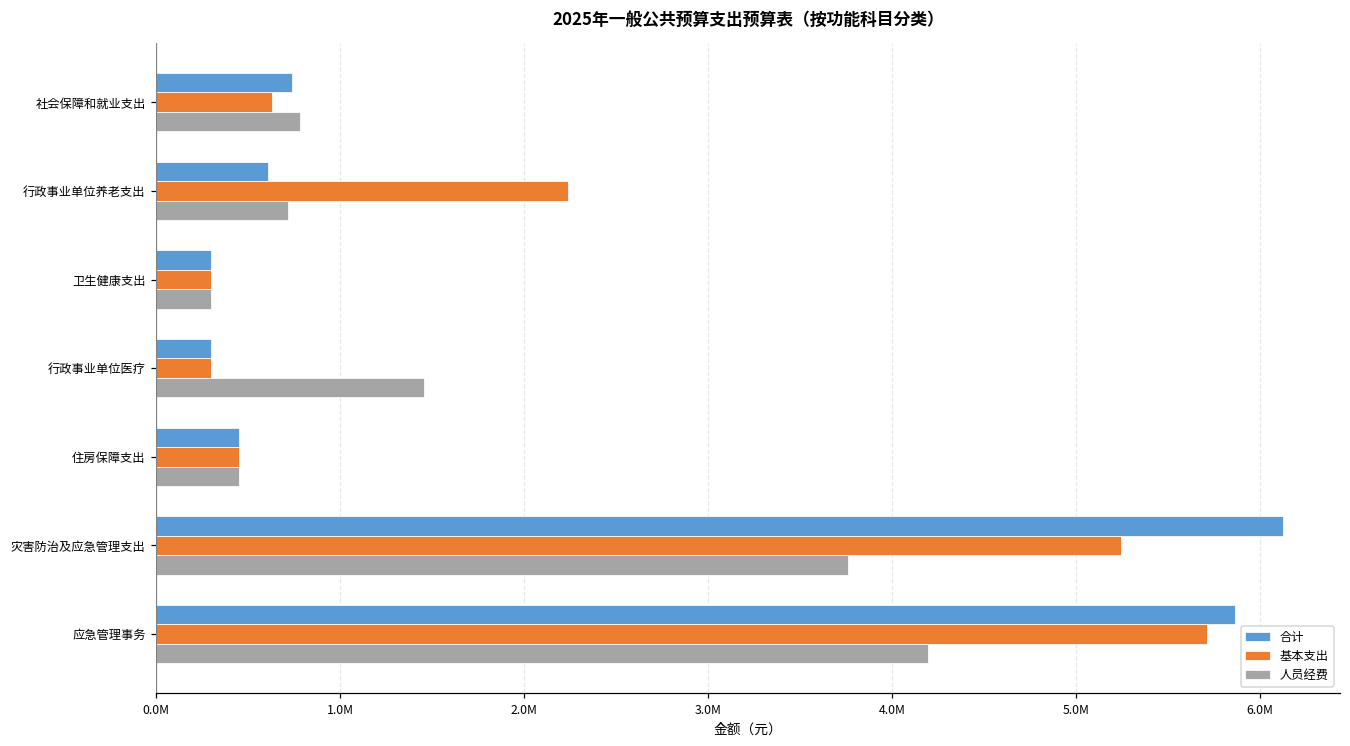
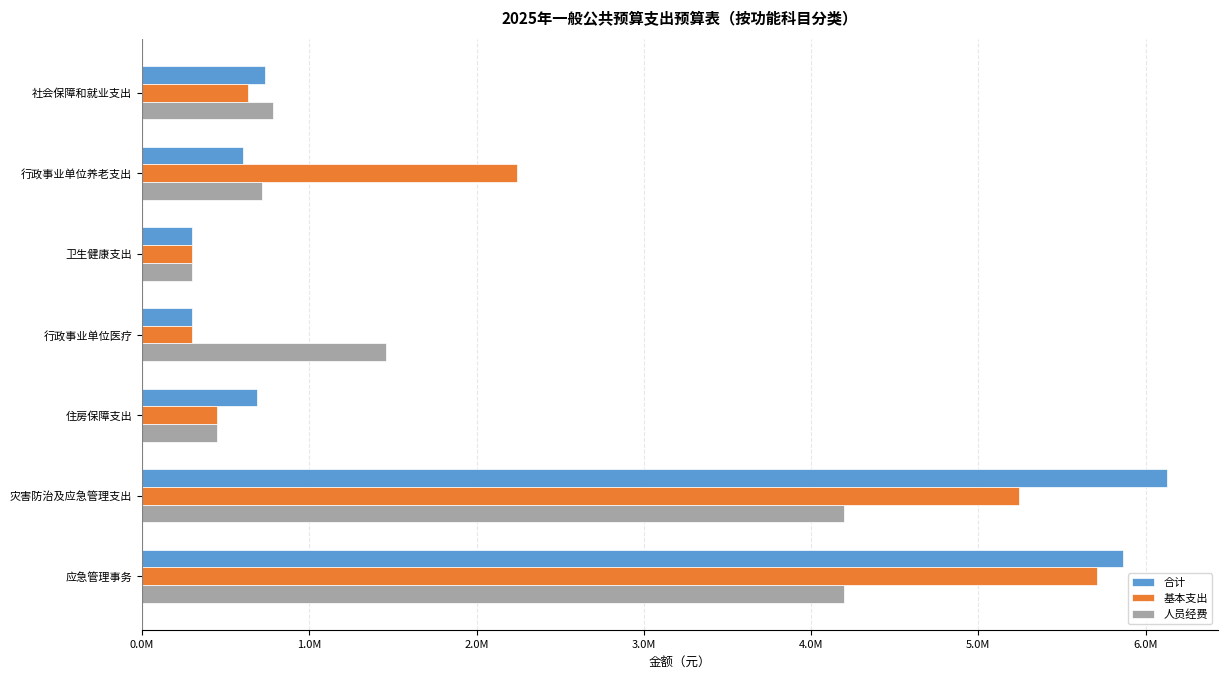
  {
    "合计": {
      "社会保障和就业支出": 740000,
      "行政事业单位养老支出": 610000,
      "卫生健康支出": 300000,
      "行政事业单位医疗": 300000,
-     "住房保障支出": 450000,
+     "住房保障支出": 690000,
      "灾害防治及应急管理支出": 6130000,
      "应急管理事务": 5870000
    },
    "基本支出": {
      "社会保障和就业支出": 630000,
      "行政事业单位养老支出": 2240000,
      "卫生健康支出": 300000,
      "行政事业单位医疗": 300000,
      "住房保障支出": 450000,
      "灾害防治及应急管理支出": 5240000,
      "应急管理事务": 5710000
    },
    "人员经费": {
      "社会保障和就业支出": 780000,
      "行政事业单位养老支出": 720000,
      "卫生健康支出": 300000,
      "行政事业单位医疗": 1460000,
      "住房保障支出": 450000,
-     "灾害防治及应急管理支出": 3760000,
+     "灾害防治及应急管理支出": 4190000,
      "应急管理事务": 4190000
    }
  }
